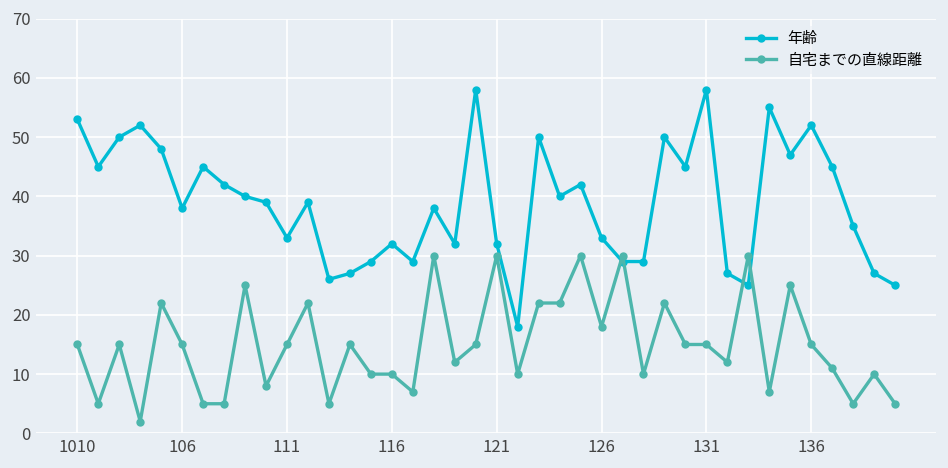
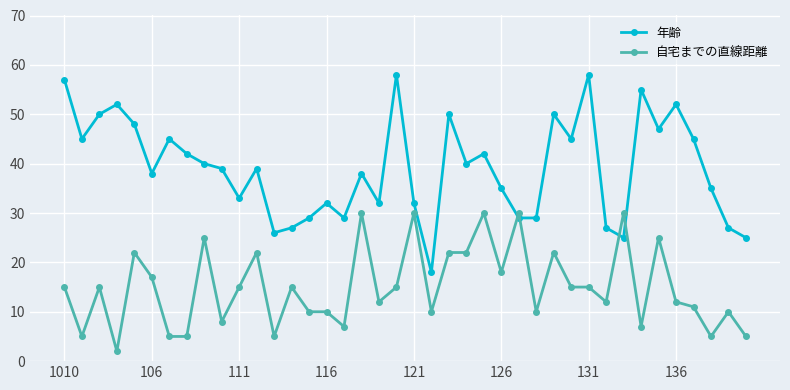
  {
    "年齢": {
-     "1010": 53,
+     "1010": 57,
      "106": 38,
      "111": 33,
      "116": 32,
      "121": 32,
-     "126": 33,
+     "126": 35,
      "131": 58,
      "136": 52
    },
    "自宅までの直線距離": {
      "1010": 15,
-     "106": 15,
+     "106": 17,
      "111": 15,
      "116": 10,
      "121": 30,
      "126": 18,
      "131": 15,
-     "136": 15
+     "136": 12
    }
  }
